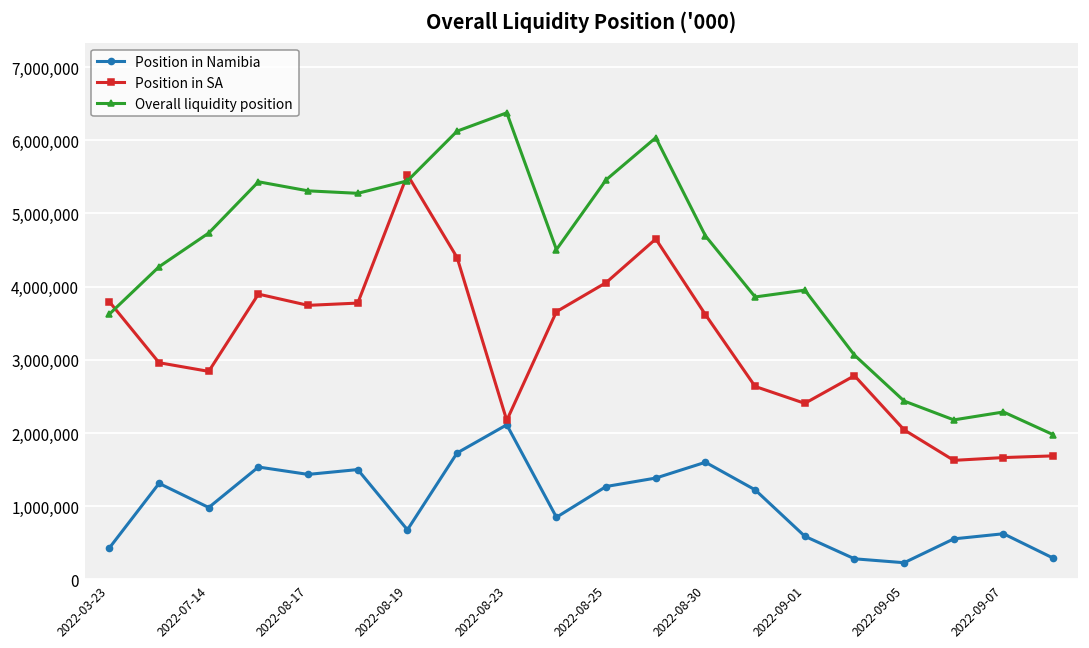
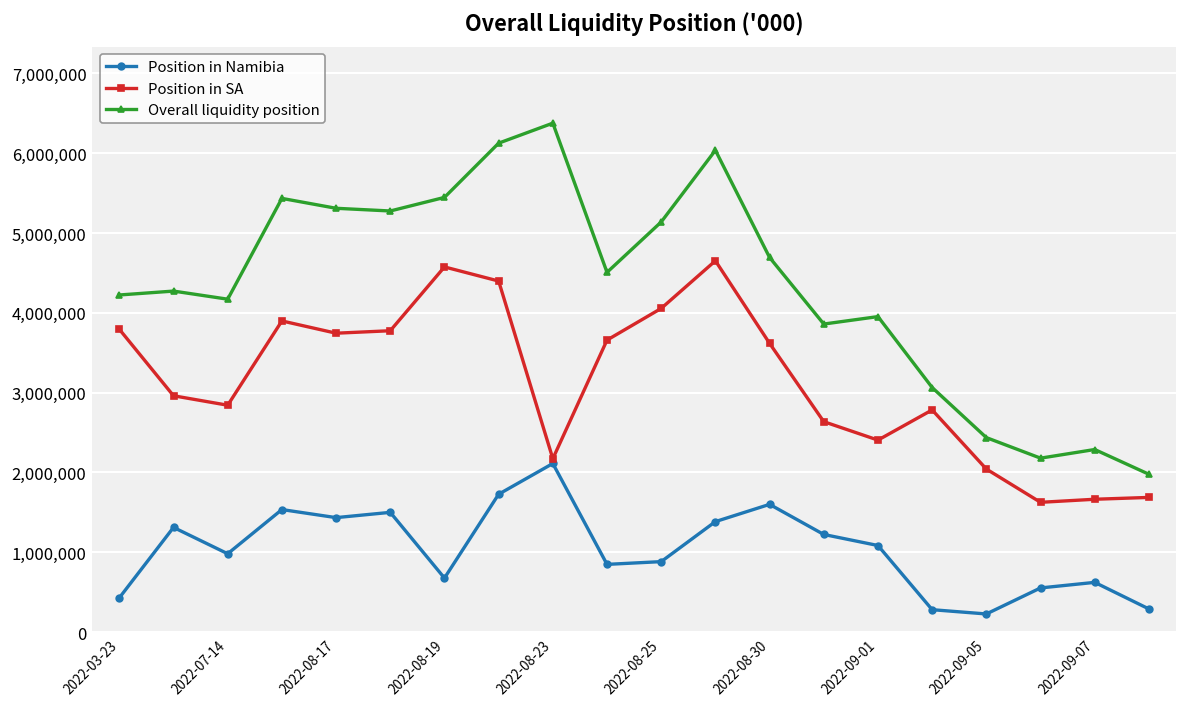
  {
    "Position in Namibia": {
      "2022-03-23": "400,000",
      "2022-07-14": "1,000,000",
      "2022-08-17": "1,400,000",
      "2022-08-19": "700,000",
      "2022-08-23": "2,100,000",
-     "2022-08-25": "1,300,000",
+     "2022-08-25": "900,000",
      "2022-08-30": "1,600,000",
-     "2022-09-01": "600,000",
+     "2022-09-01": "1,100,000",
      "2022-09-05": "200,000",
      "2022-09-07": "600,000"
    },
    "Position in SA": {
      "2022-03-23": "3,800,000",
      "2022-07-14": "2,800,000",
      "2022-08-17": "3,700,000",
-     "2022-08-19": "5,500,000",
+     "2022-08-19": "4,600,000",
      "2022-08-23": "2,200,000",
      "2022-08-25": "4,100,000",
      "2022-08-30": "3,600,000",
      "2022-09-01": "2,400,000",
      "2022-09-05": "2,000,000",
      "2022-09-07": "1,700,000"
    },
    "Overall liquidity position": {
-     "2022-03-23": "3,600,000",
-     "2022-07-14": "4,700,000",
+     "2022-03-23": "4,200,000",
+     "2022-07-14": "4,200,000",
      "2022-08-17": "5,300,000",
      "2022-08-19": "5,400,000",
      "2022-08-23": "6,400,000",
-     "2022-08-25": "5,500,000",
+     "2022-08-25": "5,100,000",
      "2022-08-30": "4,700,000",
      "2022-09-01": "4,000,000",
      "2022-09-05": "2,400,000",
      "2022-09-07": "2,300,000"
    }
  }
